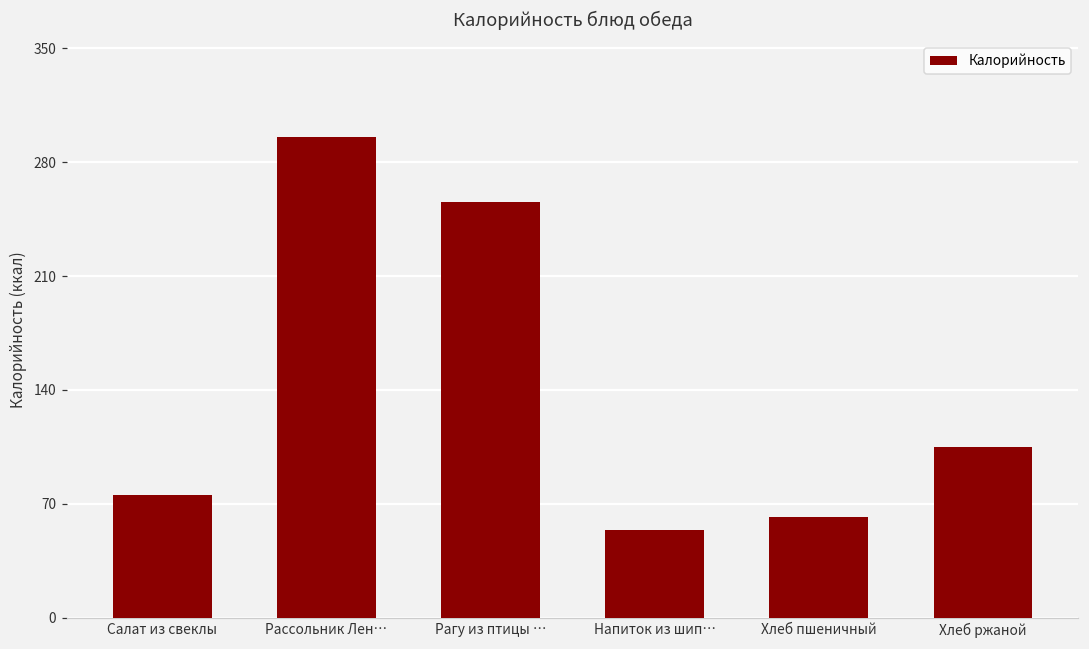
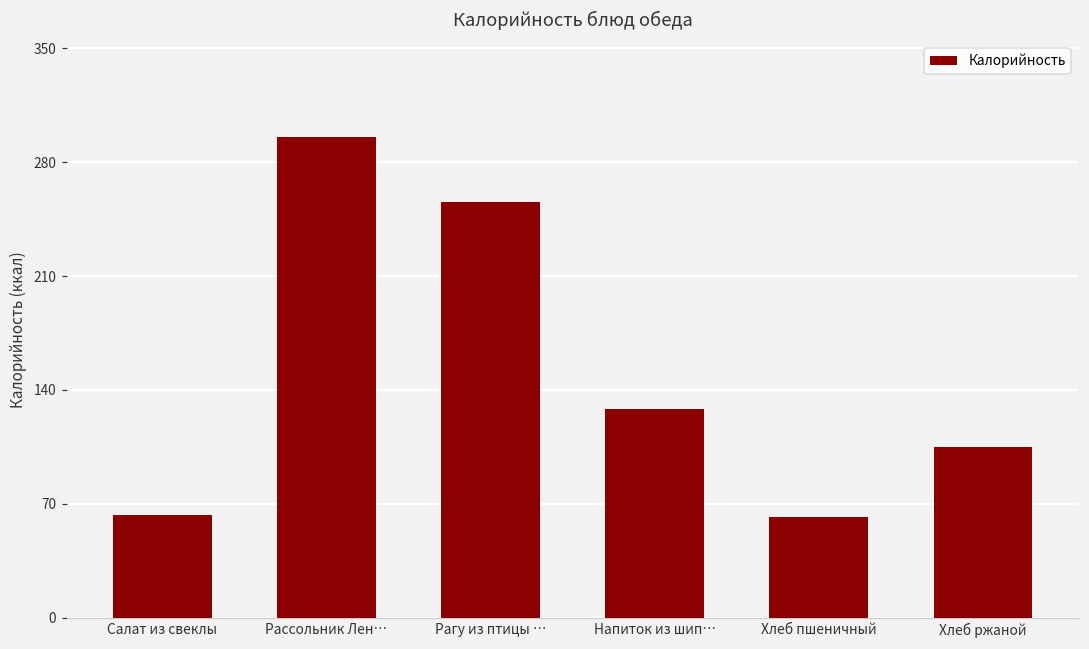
  {
-   "Салат из свеклы": 75,
+   "Салат из свеклы": 63,
    "Рассольник Лен…": 295,
    "Рагу из птицы …": 256,
-   "Напиток из шип…": 54,
+   "Напиток из шип…": 128,
    "Хлеб пшеничный": 62,
    "Хлеб ржаной": 105
  }
